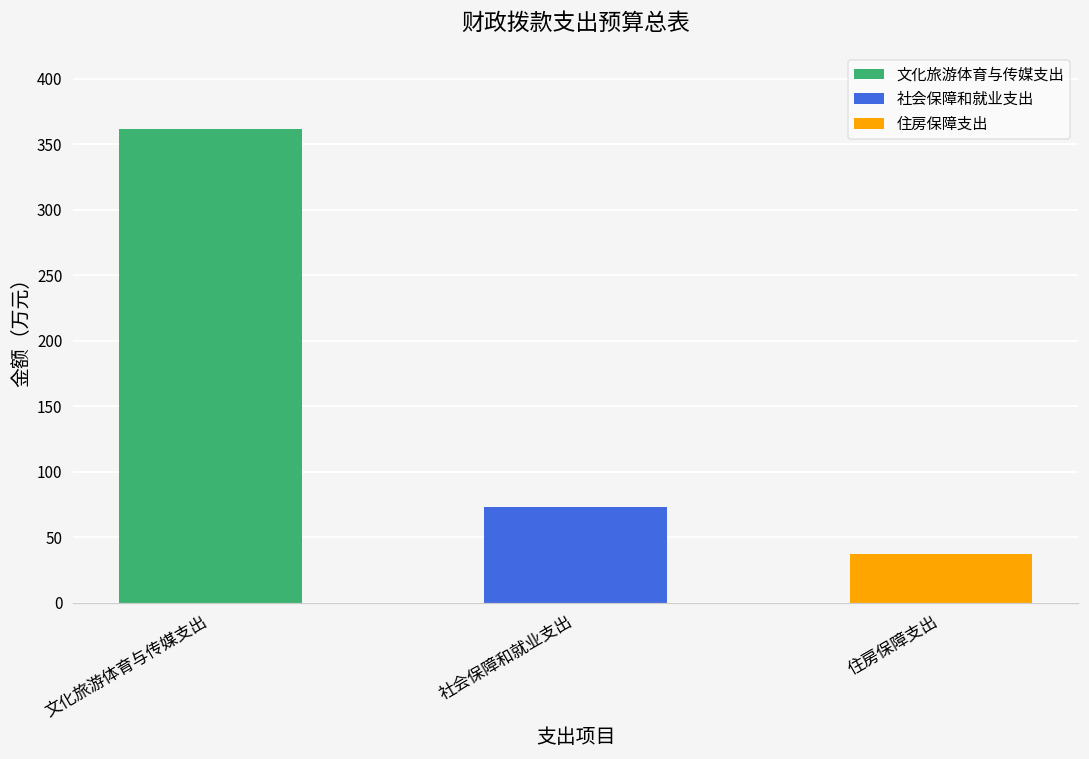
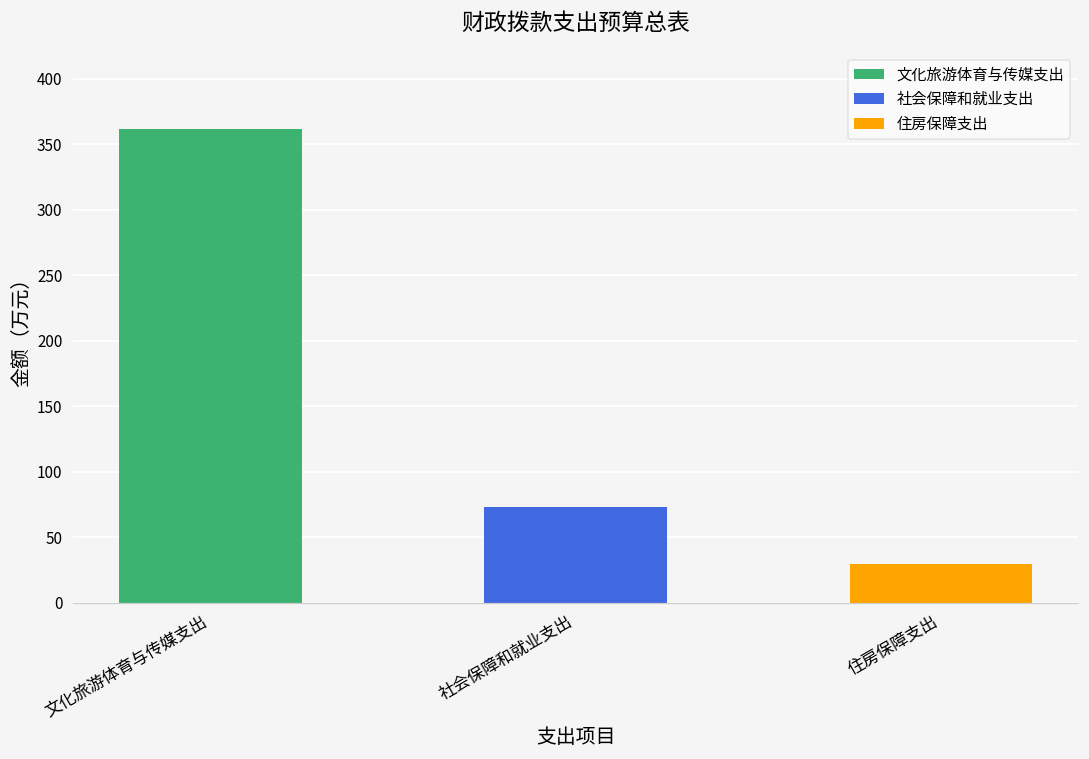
  {
    "文化旅游体育与传媒支出": 362,
    "社会保障和就业支出": 73,
-   "住房保障支出": 37
+   "住房保障支出": 29
  }
